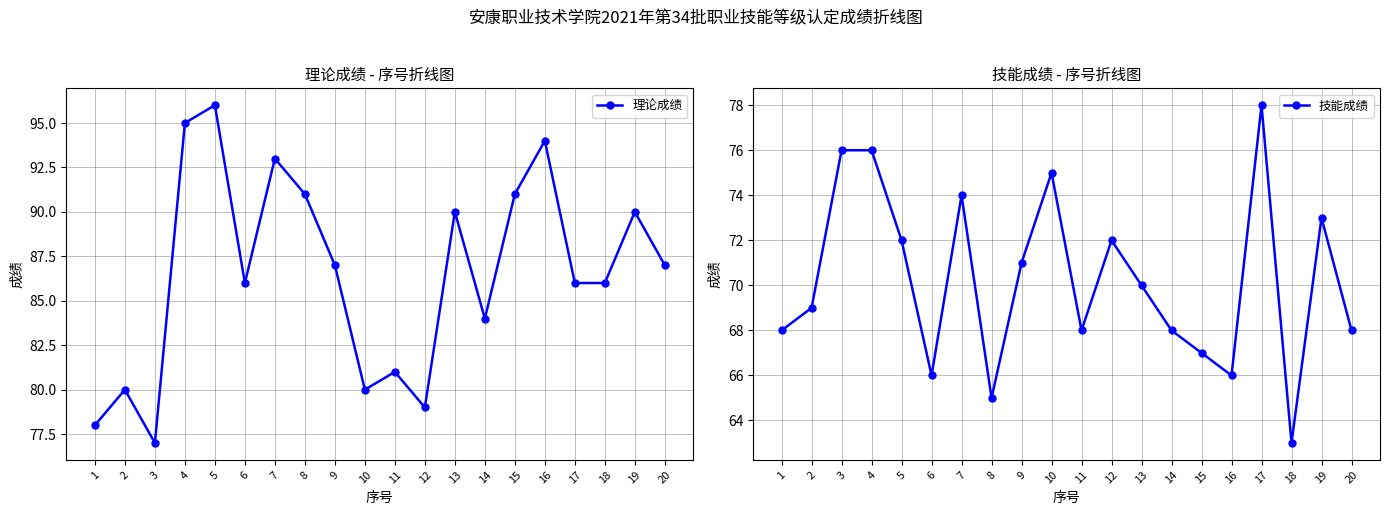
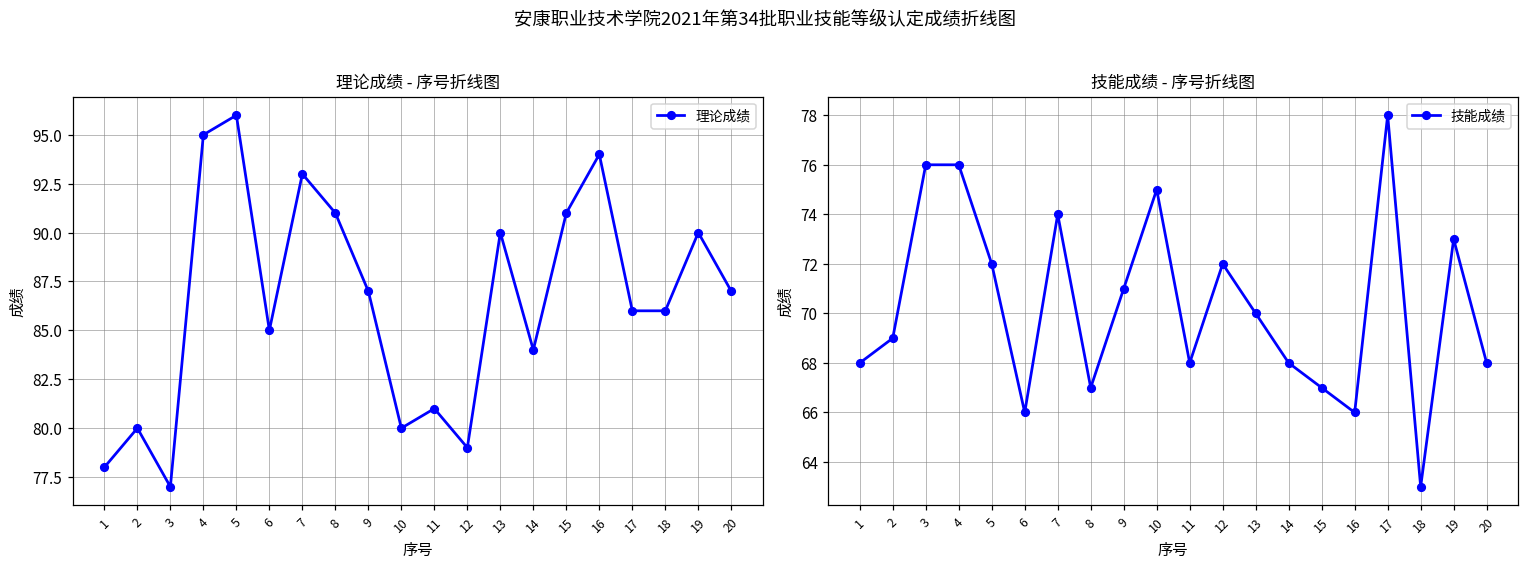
  {
    "理论成绩 - 序号折线图": {
      "1": 78,
      "2": 80,
      "3": 77,
      "4": 95,
      "5": 96,
-     "6": 86,
+     "6": 85,
      "7": 93,
      "8": 91,
      "9": 87,
      "10": 80,
      "11": 81,
      "12": 79,
      "13": 90,
      "14": 84,
      "15": 91,
      "16": 94,
      "17": 86,
      "18": 86,
      "19": 90,
      "20": 87
    },
    "技能成绩 - 序号折线图": {
      "1": 68,
      "2": 69,
      "3": 76,
      "4": 76,
      "5": 72,
      "6": 66,
      "7": 74,
-     "8": 65,
+     "8": 67,
      "9": 71,
      "10": 75,
      "11": 68,
      "12": 72,
      "13": 70,
      "14": 68,
      "15": 67,
      "16": 66,
      "17": 78,
      "18": 63,
      "19": 73,
      "20": 68
    }
  }
